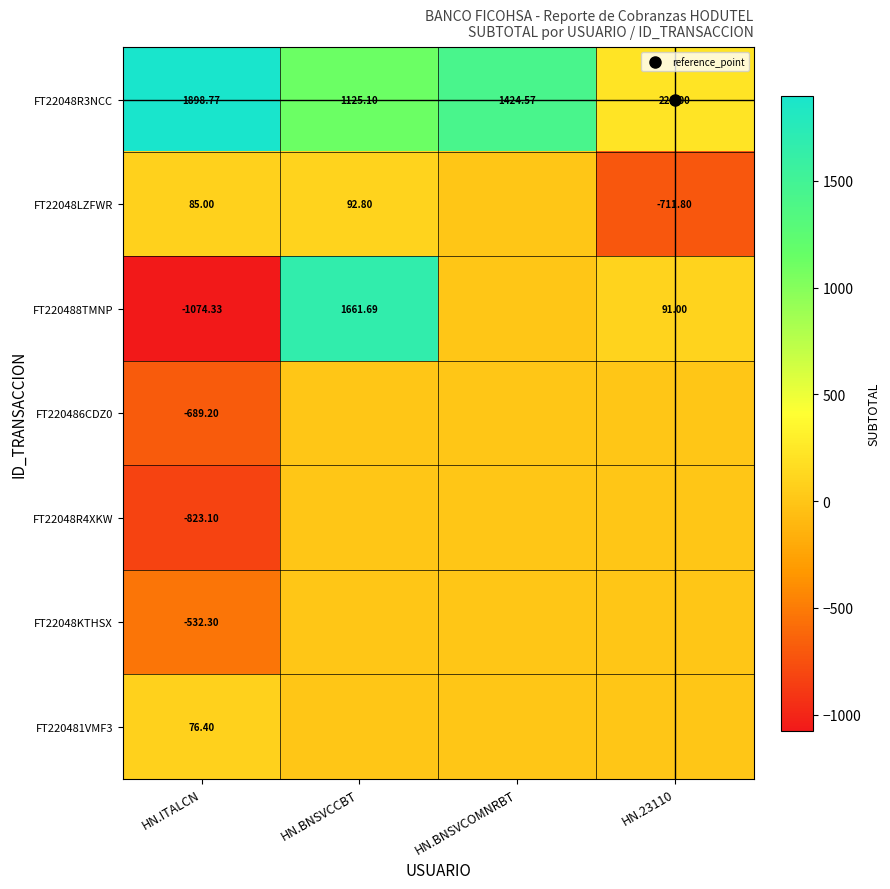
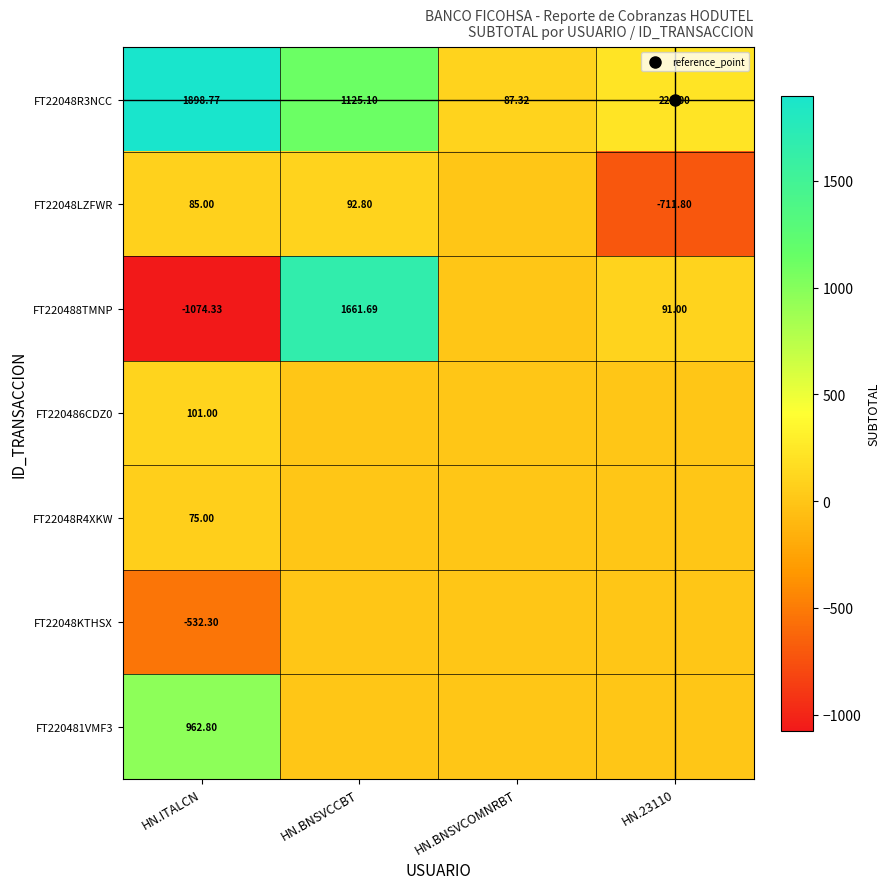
  {
    "FT22048R3NCC": {
      "HN.ITALCN": 1898.77,
      "HN.BNSVCCBT": 1125.10,
-     "HN.BNSVCOMNRBT": 1424.57
+     "HN.BNSVCOMNRBT": 87.32
    },
    "FT22048LZFWR": {
      "HN.ITALCN": 85.00,
      "HN.BNSVCCBT": 92.80,
      "HN.23110": -711.80
    },
    "FT220488TMNP": {
      "HN.ITALCN": -1074.33,
      "HN.BNSVCCBT": 1661.69,
      "HN.23110": 91.00
    },
    "FT220486CDZ0": {
-     "HN.ITALCN": -689.20
+     "HN.ITALCN": 101.00
    },
    "FT22048R4XKW": {
-     "HN.ITALCN": -823.10
+     "HN.ITALCN": 75.00
    },
    "FT22048KTHSX": {
      "HN.ITALCN": -532.30
    },
    "FT220481VMF3": {
-     "HN.ITALCN": 76.40
+     "HN.ITALCN": 962.80
    }
  }
